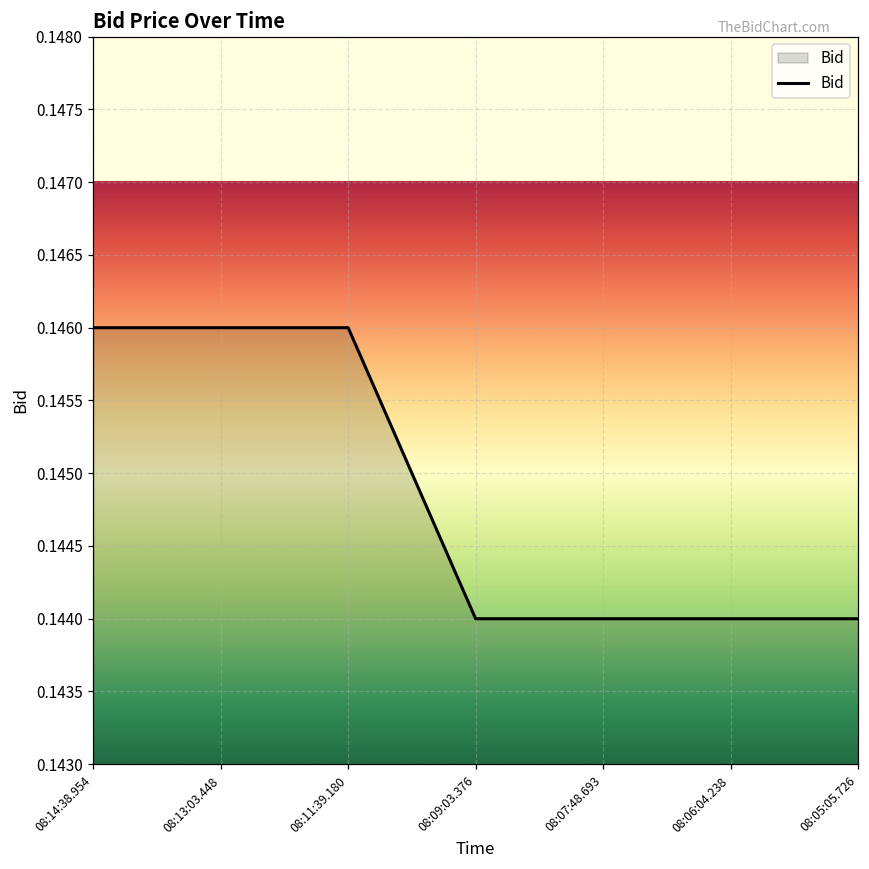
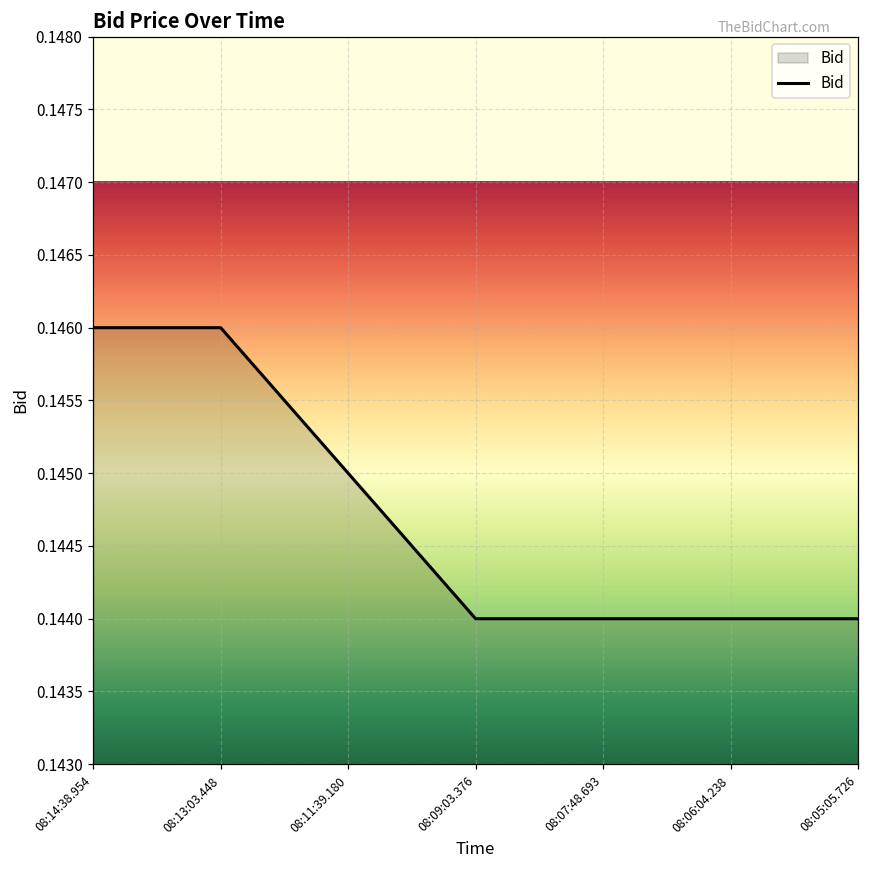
  {
    "08:14:38.954": 0.146,
    "08:13:03.448": 0.146,
-   "08:11:39.180": 0.146,
+   "08:11:39.180": 0.145,
    "08:09:03.376": 0.144,
    "08:07:48.693": 0.144,
    "08:06:04.238": 0.144,
    "08:05:05.726": 0.144
  }
